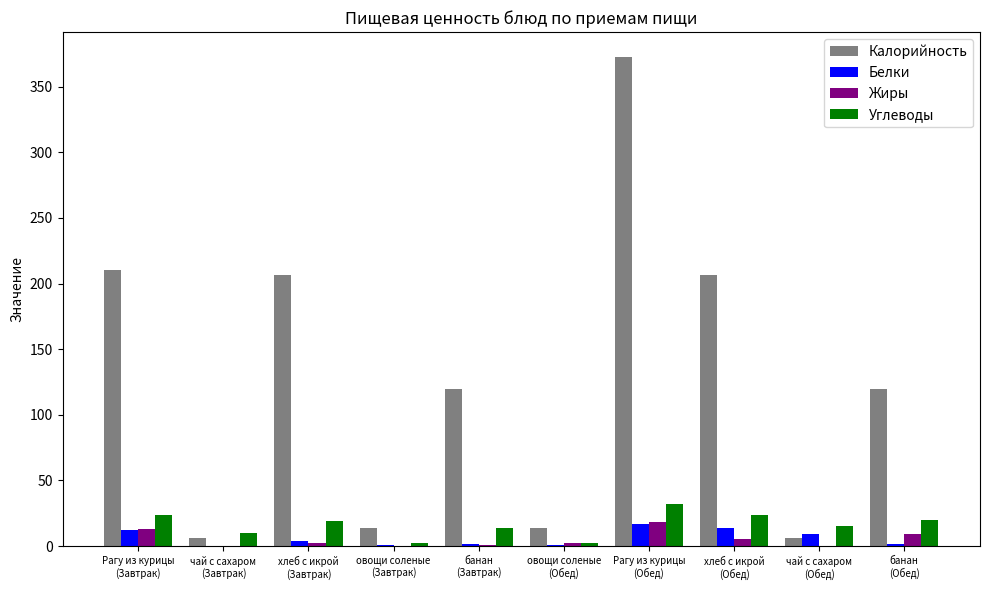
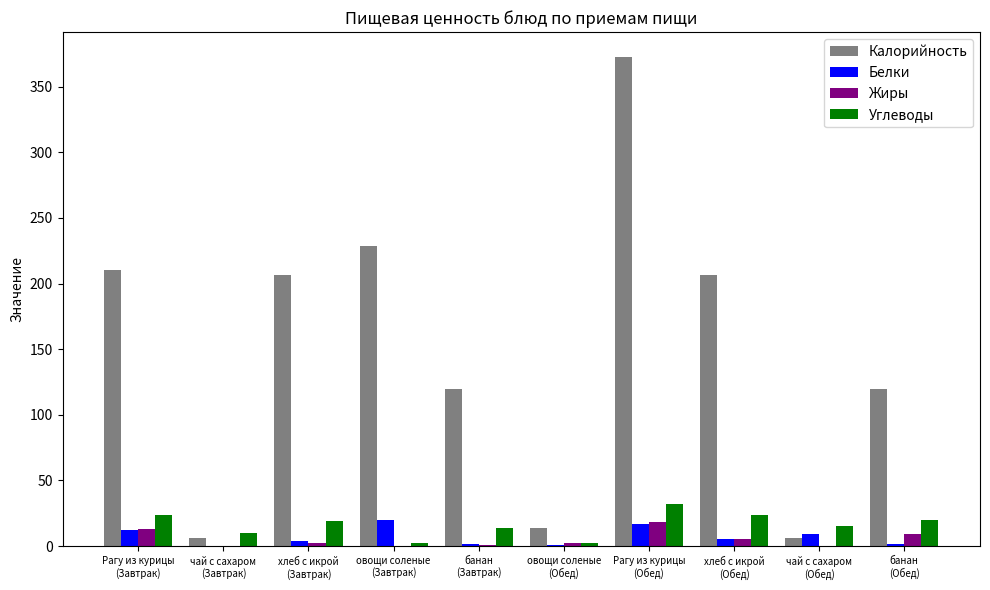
  {
    "Калорийность": {
      "Рагу из курицы (Завтрак)": 210,
      "чай с сахаром (Завтрак)": 6,
      "хлеб с икрой (Завтрак)": 207,
-     "овощи соленые (Завтрак)": 14,
+     "овощи соленые (Завтрак)": 229,
      "банан (Завтрак)": 120,
      "овощи соленые (Обед)": 14,
      "Рагу из курицы (Обед)": 373,
      "хлеб с икрой (Обед)": 207,
      "чай с сахаром (Обед)": 6,
      "банан (Обед)": 120
    },
    "Белки": {
      "Рагу из курицы (Завтрак)": 12,
      "чай с сахаром (Завтрак)": 0,
      "хлеб с икрой (Завтрак)": 4,
-     "овощи соленые (Завтрак)": 1,
+     "овощи соленые (Завтрак)": 20,
      "Рагу из курицы (Обед)": 17,
-     "хлеб с икрой (Обед)": 14,
+     "хлеб с икрой (Обед)": 5,
      "чай с сахаром (Обед)": 9
    },
    "Жиры": {
      "Рагу из курицы (Завтрак)": 13,
      "чай с сахаром (Завтрак)": 0,
      "хлеб с икрой (Завтрак)": 2,
      "овощи соленые (Завтрак)": 0,
      "овощи соленые (Обед)": 2,
      "Рагу из курицы (Обед)": 18,
      "хлеб с икрой (Обед)": 5,
      "чай с сахаром (Обед)": 0,
      "банан (Обед)": 9
    },
    "Углеводы": {
      "Рагу из курицы (Завтрак)": 24,
      "чай с сахаром (Завтрак)": 10,
      "хлеб с икрой (Завтрак)": 19,
      "овощи соленые (Завтрак)": 3,
      "банан (Завтрак)": 14,
      "овощи соленые (Обед)": 3,
      "Рагу из курицы (Обед)": 32,
      "хлеб с икрой (Обед)": 24,
      "чай с сахаром (Обед)": 15,
      "банан (Обед)": 20
    }
  }
